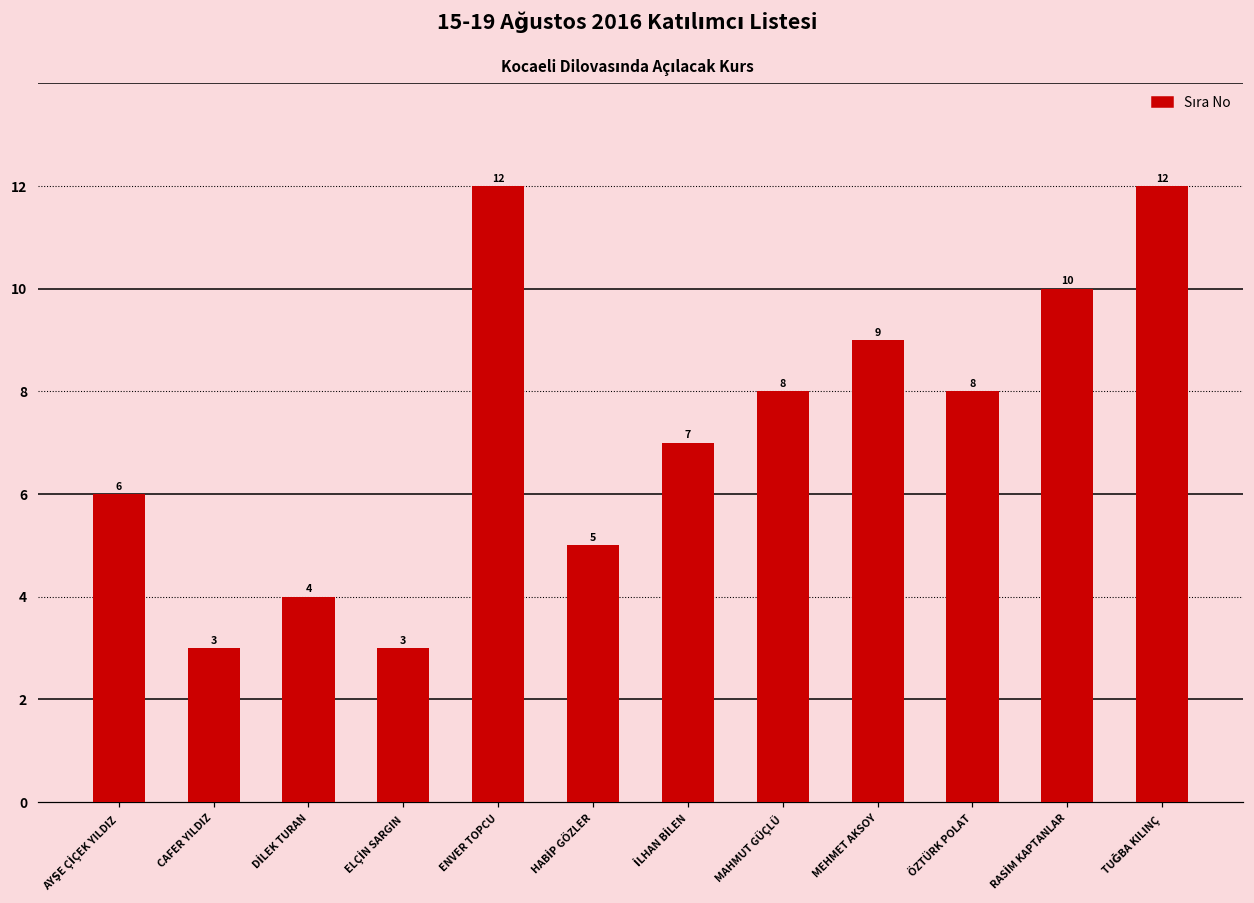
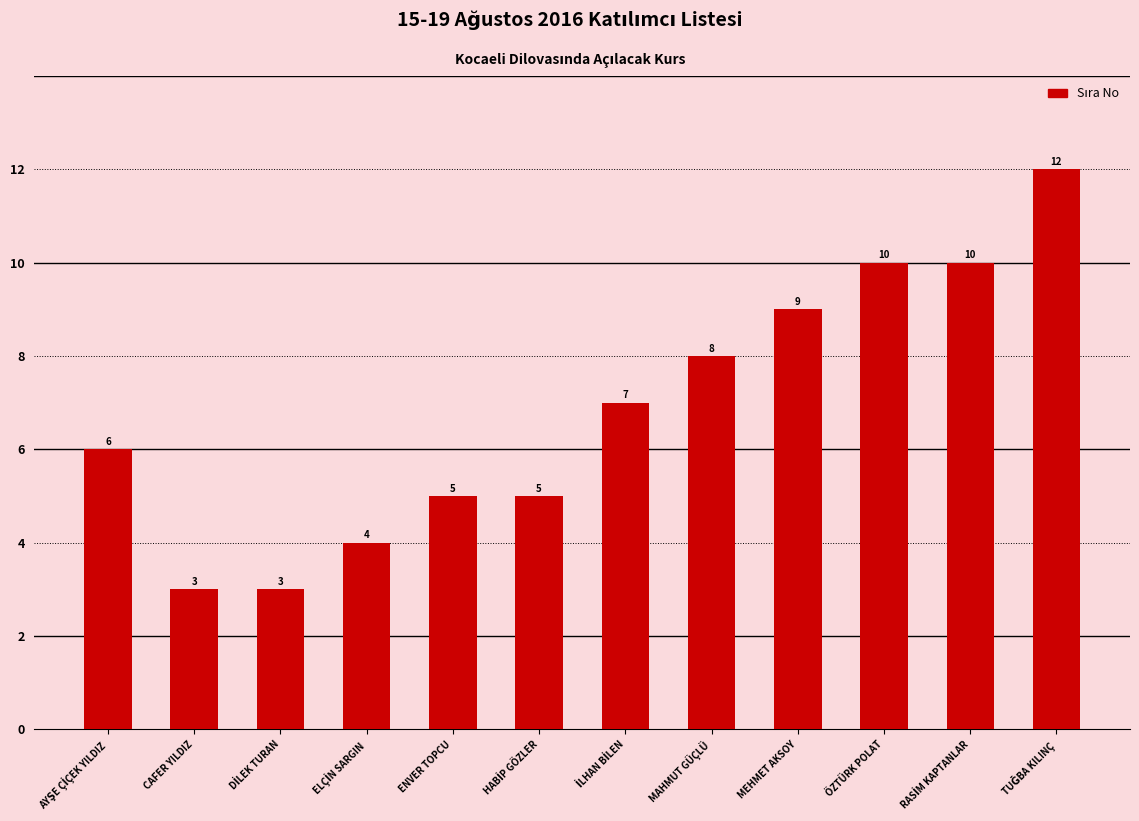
  {
    "AYŞE ÇİÇEK YILDIZ": 6,
    "CAFER YILDIZ": 3,
-   "DİLEK TURAN": 4,
-   "ELÇİN SARGIN": 3,
-   "ENVER TOPCU": 12,
+   "DİLEK TURAN": 3,
+   "ELÇİN SARGIN": 4,
+   "ENVER TOPCU": 5,
    "HABİP GÖZLER": 5,
    "İLHAN BİLEN": 7,
    "MAHMUT GÜÇLÜ": 8,
    "MEHMET AKSOY": 9,
-   "ÖZTÜRK POLAT": 8,
+   "ÖZTÜRK POLAT": 10,
    "RASİM KAPTANLAR": 10,
    "TUĞBA KILINÇ": 12
  }
